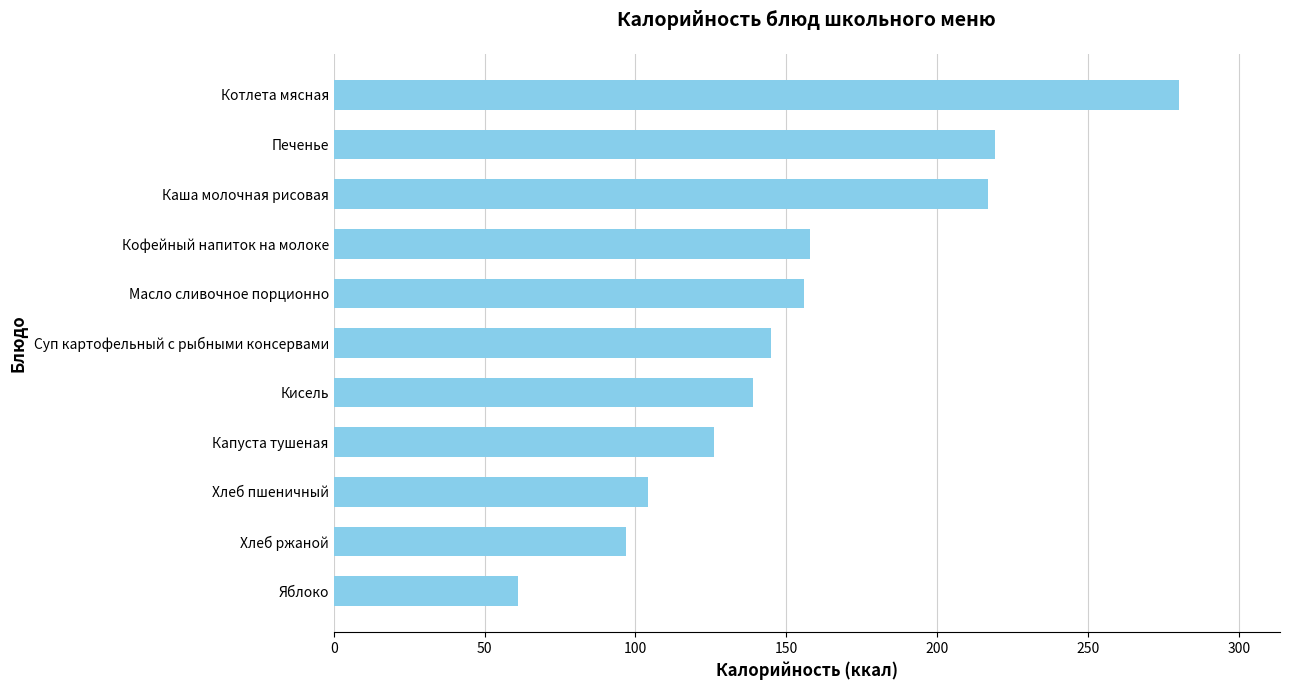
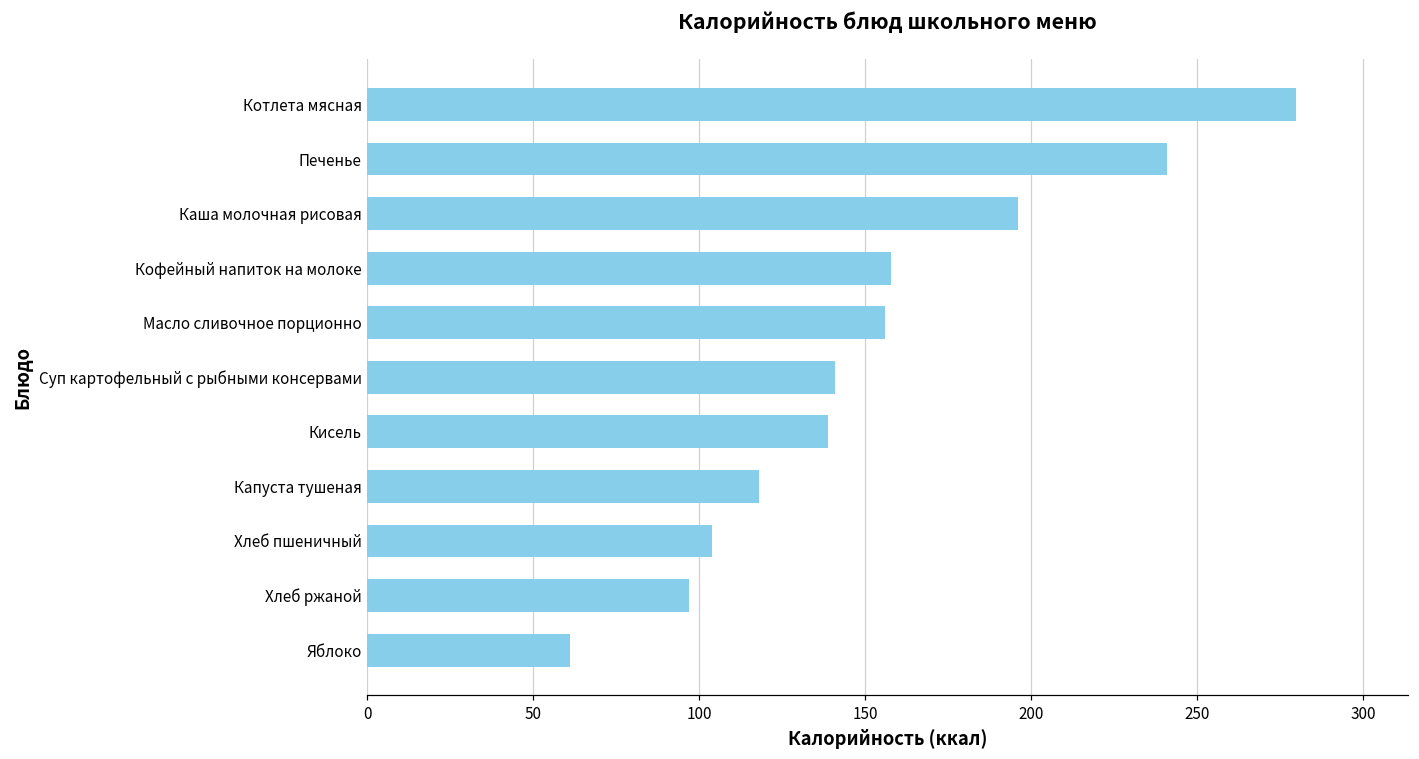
  {
    "Котлета мясная": 280,
-   "Печенье": 219,
-   "Каша молочная рисовая": 217,
+   "Печенье": 241,
+   "Каша молочная рисовая": 196,
    "Кофейный напиток на молоке": 158,
    "Масло сливочное порционно": 156,
-   "Суп картофельный с рыбными консервами": 145,
+   "Суп картофельный с рыбными консервами": 141,
    "Кисель": 139,
-   "Капуста тушеная": 126,
+   "Капуста тушеная": 118,
    "Хлеб пшеничный": 104,
    "Хлеб ржаной": 97,
    "Яблоко": 61
  }
